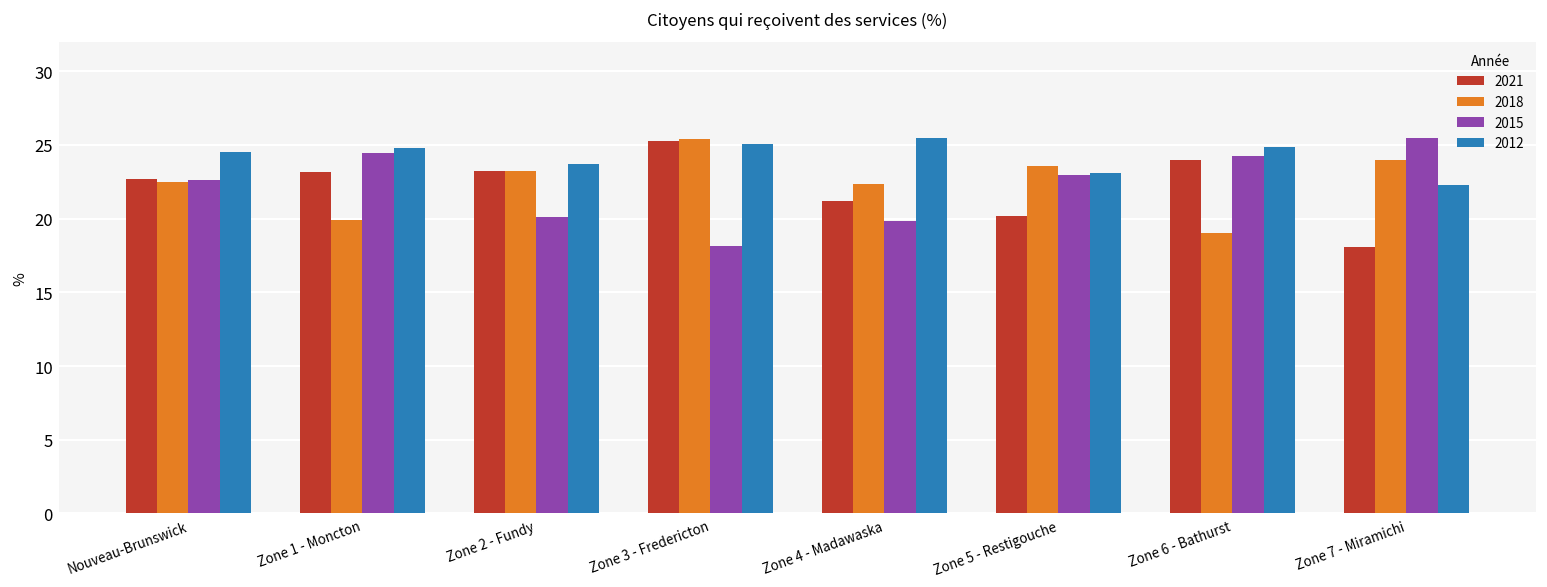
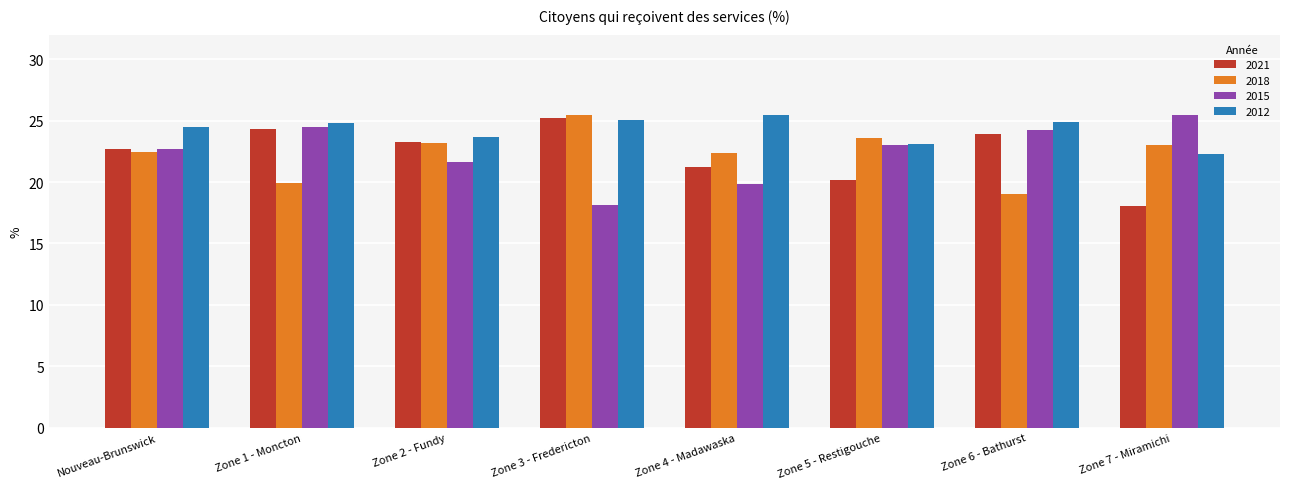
  {
    "2021": {
      "Nouveau-Brunswick": 22.7,
-     "Zone 1 - Moncton": 23.2,
+     "Zone 1 - Moncton": 24.3,
      "Zone 2 - Fundy": 23.2,
      "Zone 3 - Fredericton": 25.2,
      "Zone 4 - Madawaska": 21.2,
      "Zone 5 - Restigouche": 20.2,
      "Zone 6 - Bathurst": 23.9,
      "Zone 7 - Miramichi": 18.1
    },
    "2018": {
      "Nouveau-Brunswick": 22.5,
      "Zone 1 - Moncton": 19.9,
      "Zone 2 - Fundy": 23.2,
      "Zone 3 - Fredericton": 25.4,
      "Zone 4 - Madawaska": 22.4,
      "Zone 5 - Restigouche": 23.6,
      "Zone 6 - Bathurst": 19.0,
-     "Zone 7 - Miramichi": 24.0
+     "Zone 7 - Miramichi": 23.0
    },
    "2015": {
      "Nouveau-Brunswick": 22.7,
      "Zone 1 - Moncton": 24.5,
-     "Zone 2 - Fundy": 20.1,
+     "Zone 2 - Fundy": 21.6,
      "Zone 3 - Fredericton": 18.1,
      "Zone 4 - Madawaska": 19.8,
      "Zone 5 - Restigouche": 23.0,
      "Zone 6 - Bathurst": 24.2,
      "Zone 7 - Miramichi": 25.5
    },
    "2012": {
      "Nouveau-Brunswick": 24.5,
      "Zone 1 - Moncton": 24.8,
      "Zone 2 - Fundy": 23.7,
      "Zone 3 - Fredericton": 25.1,
      "Zone 4 - Madawaska": 25.5,
      "Zone 5 - Restigouche": 23.1,
      "Zone 6 - Bathurst": 24.9,
      "Zone 7 - Miramichi": 22.3
    }
  }
